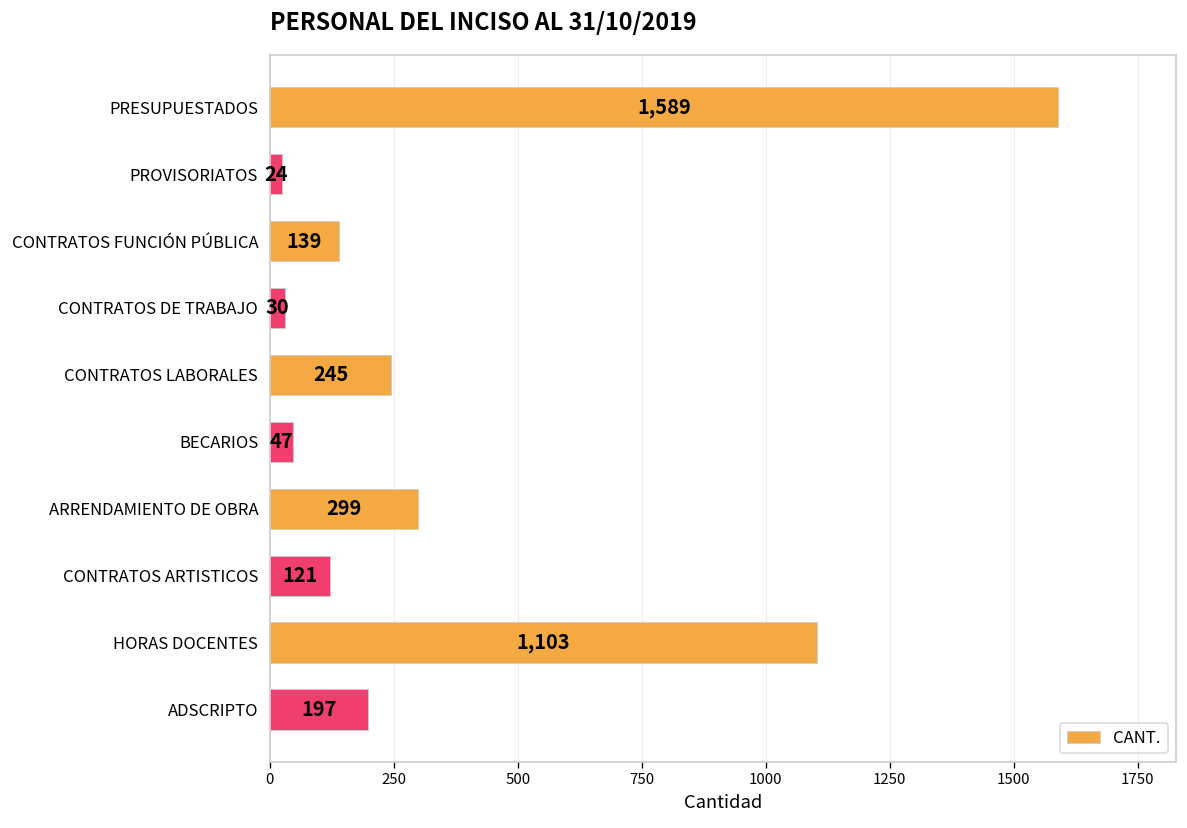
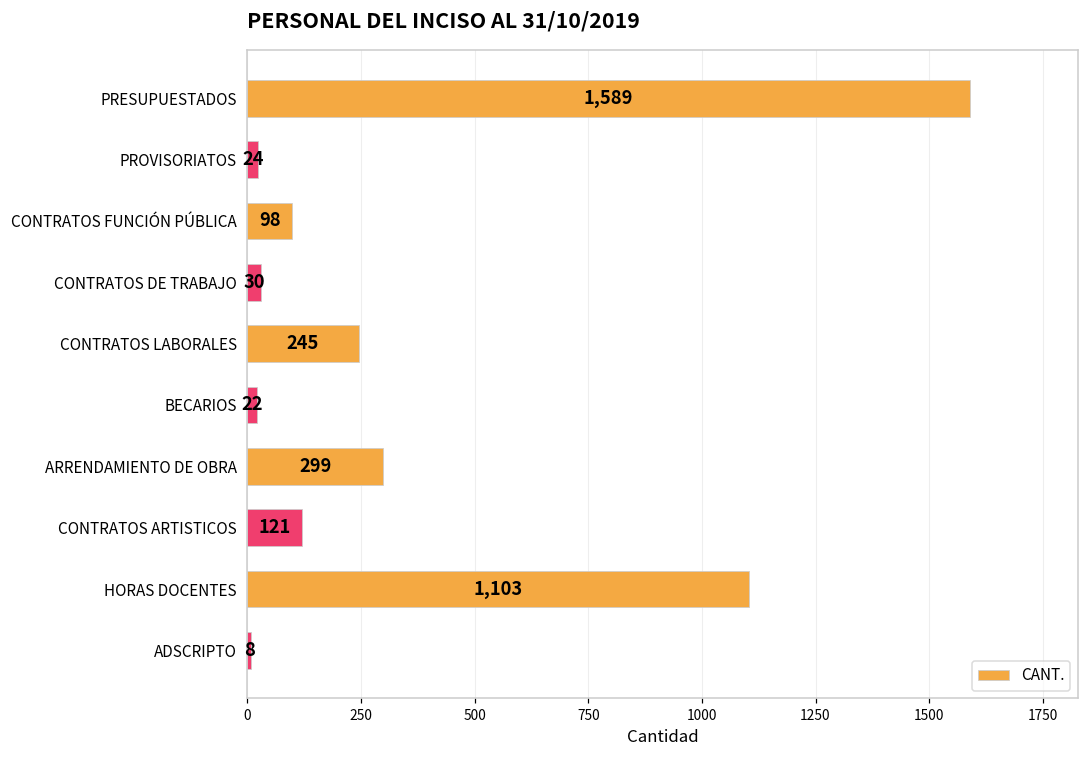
  {
    "PRESUPUESTADOS": "1,589",
    "PROVISORIATOS": "24",
-   "CONTRATOS FUNCIÓN PÚBLICA": "139",
+   "CONTRATOS FUNCIÓN PÚBLICA": "98",
    "CONTRATOS DE TRABAJO": "30",
    "CONTRATOS LABORALES": "245",
-   "BECARIOS": "47",
+   "BECARIOS": "22",
    "ARRENDAMIENTO DE OBRA": "299",
    "CONTRATOS ARTISTICOS": "121",
    "HORAS DOCENTES": "1,103",
-   "ADSCRIPTO": "197"
+   "ADSCRIPTO": "8"
  }
